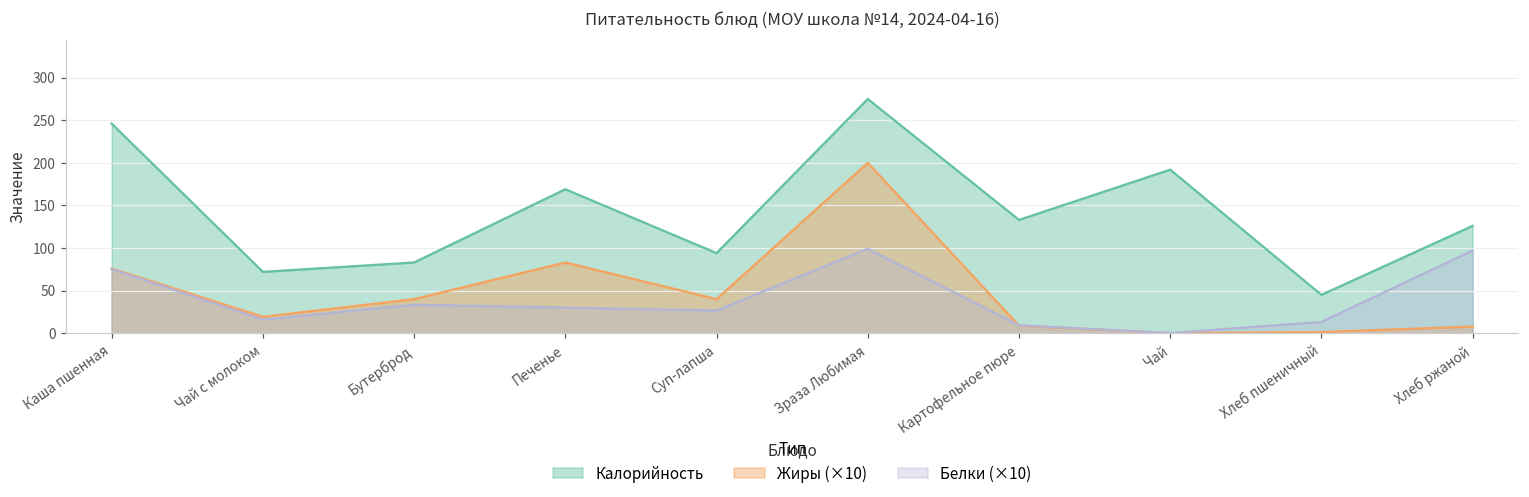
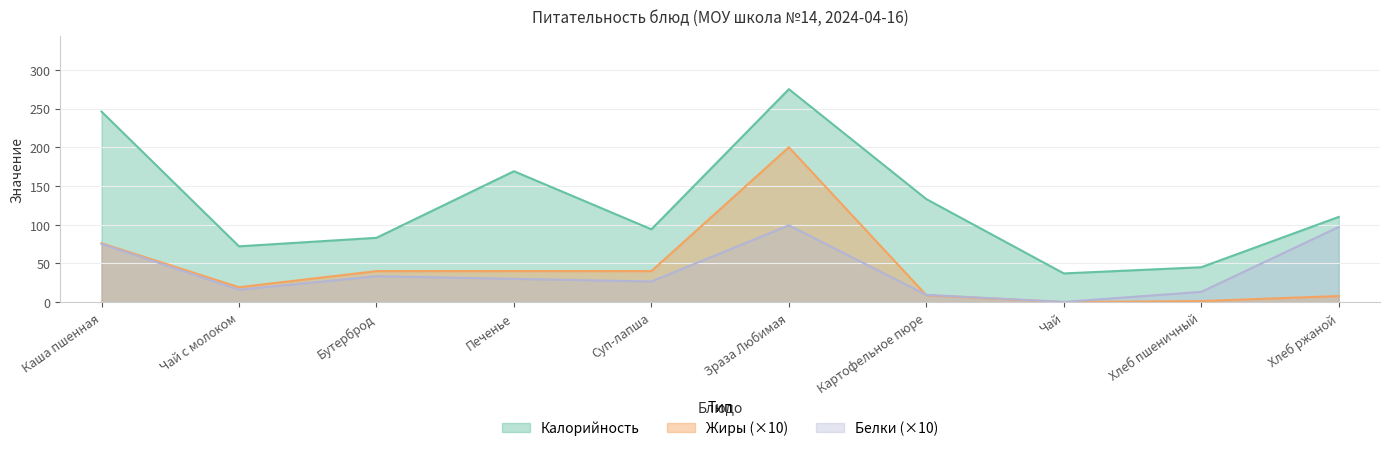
  {
    "Калорийность": {
      "Каша пшенная": 250,
      "Чай с молоком": 70,
      "Бутерброд": 80,
      "Печенье": 170,
      "Суп-лапша": 90,
      "Зраза Любимая": 280,
      "Картофельное пюре": 130,
-     "Чай": 190,
+     "Чай": 40,
      "Хлеб пшеничный": 50,
-     "Хлеб ржаной": 130
+     "Хлеб ржаной": 110
    },
    "Жиры (×10)": {
      "Бутерброд": 40,
-     "Печенье": 80,
+     "Печенье": 40,
      "Суп-лапша": 40,
      "Зраза Любимая": 200,
      "Хлеб пшеничный": 0,
      "Хлеб ржаной": 10
    },
    "Белки (×10)": {
      "Бутерброд": 30,
      "Печенье": 30,
      "Суп-лапша": 30,
      "Зраза Любимая": 100,
      "Хлеб пшеничный": 10,
      "Хлеб ржаной": 100
    }
  }
